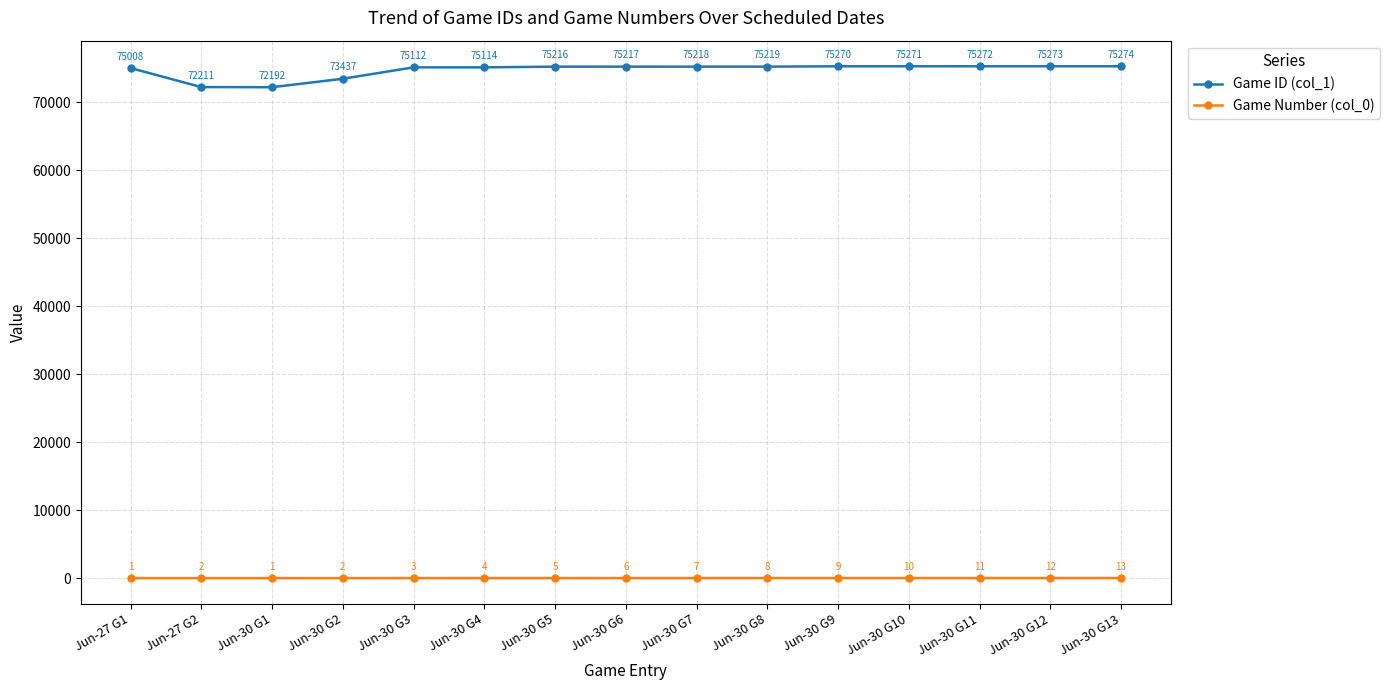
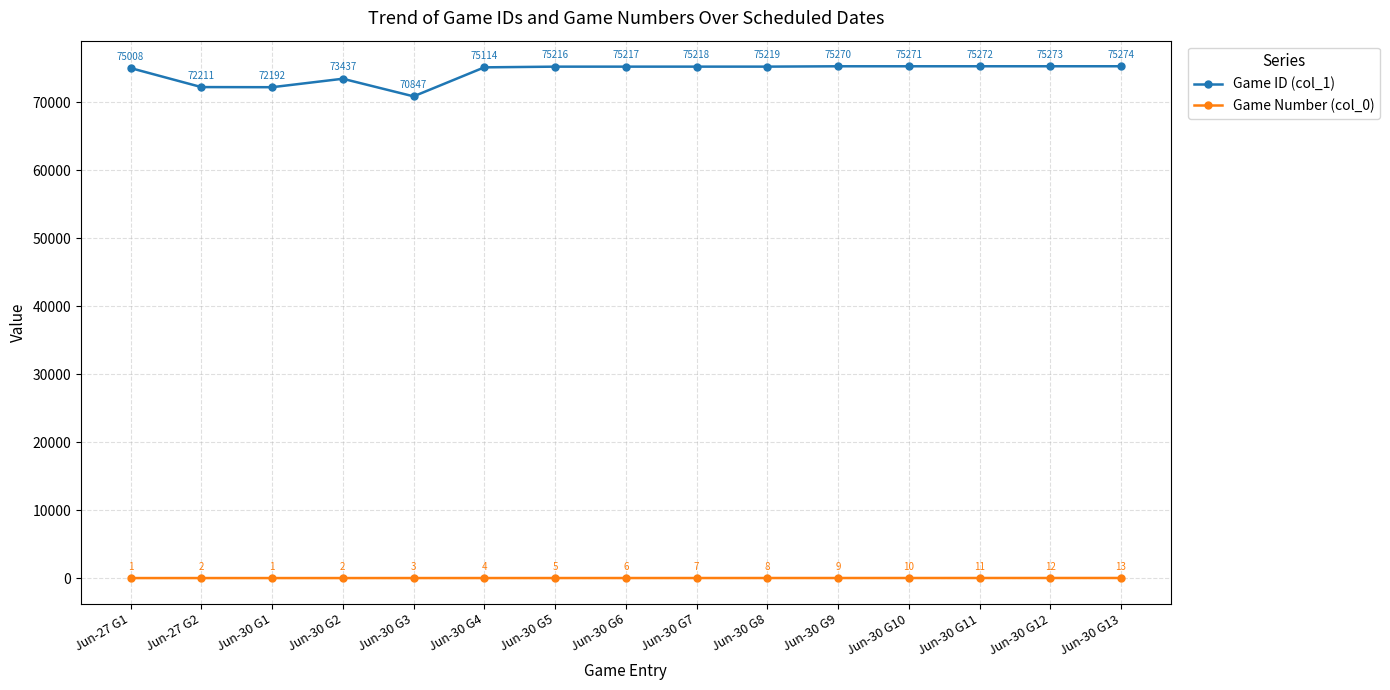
  {
    "Game ID (col_1)": {
      "Jun-27 G1": 75008,
      "Jun-27 G2": 72211,
      "Jun-30 G1": 72192,
      "Jun-30 G2": 73437,
-     "Jun-30 G3": 75112,
+     "Jun-30 G3": 70847,
      "Jun-30 G4": 75114,
      "Jun-30 G5": 75216,
      "Jun-30 G6": 75217,
      "Jun-30 G7": 75218,
      "Jun-30 G8": 75219,
      "Jun-30 G9": 75270,
      "Jun-30 G10": 75271,
      "Jun-30 G11": 75272,
      "Jun-30 G12": 75273,
      "Jun-30 G13": 75274
    },
    "Game Number (col_0)": {
      "Jun-27 G1": 1,
      "Jun-27 G2": 2,
      "Jun-30 G1": 1,
      "Jun-30 G2": 2,
      "Jun-30 G3": 3,
      "Jun-30 G4": 4,
      "Jun-30 G5": 5,
      "Jun-30 G6": 6,
      "Jun-30 G7": 7,
      "Jun-30 G8": 8,
      "Jun-30 G9": 9,
      "Jun-30 G10": 10,
      "Jun-30 G11": 11,
      "Jun-30 G12": 12,
      "Jun-30 G13": 13
    }
  }
